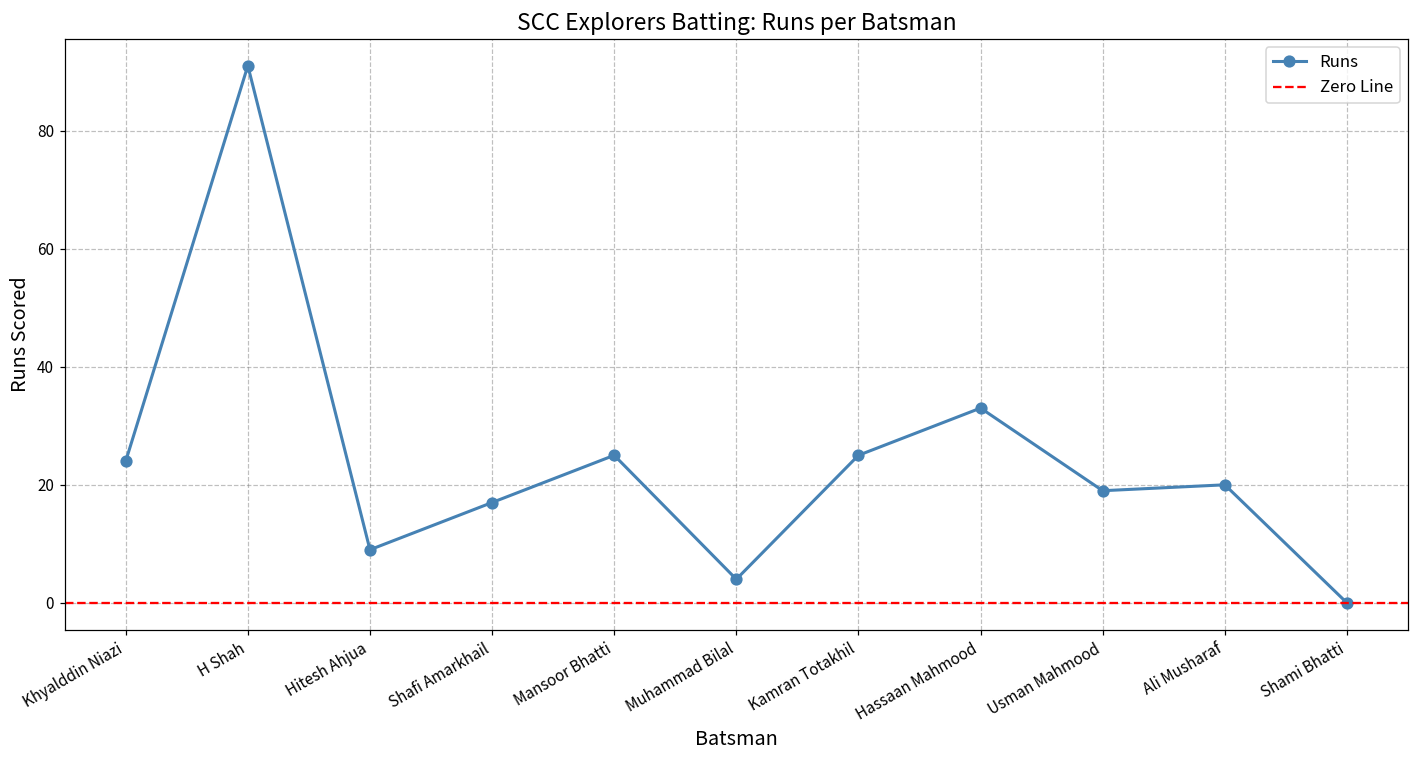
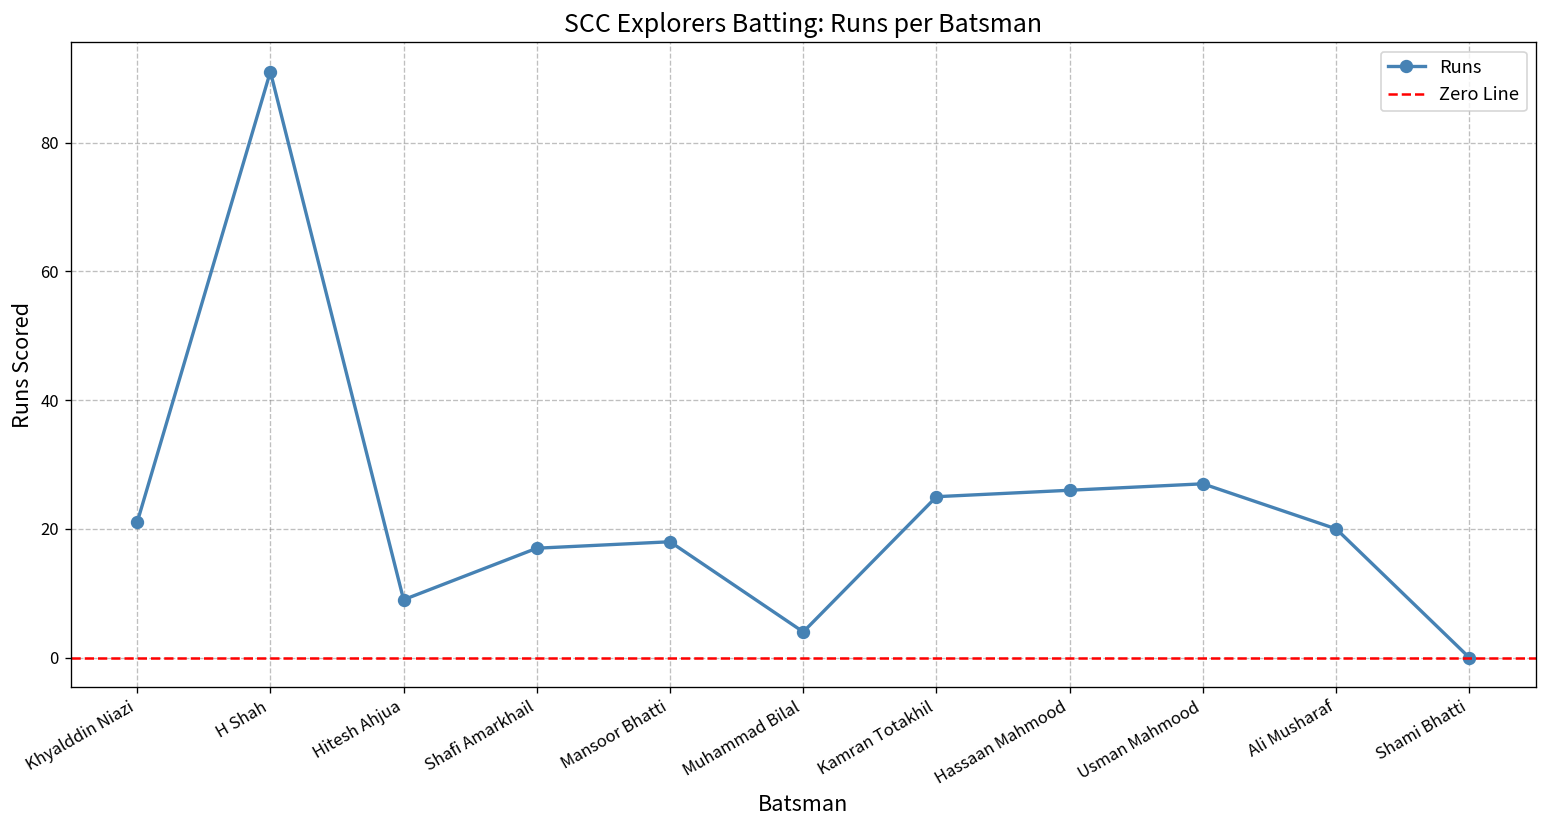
  {
-   "Khyalddin Niazi": 24,
+   "Khyalddin Niazi": 21,
    "H Shah": 91,
    "Hitesh Ahjua": 9,
    "Shafi Amarkhail": 17,
-   "Mansoor Bhatti": 25,
+   "Mansoor Bhatti": 18,
    "Muhammad Bilal": 4,
    "Kamran Totakhil": 25,
-   "Hassaan Mahmood": 33,
-   "Usman Mahmood": 19,
+   "Hassaan Mahmood": 26,
+   "Usman Mahmood": 27,
    "Ali Musharaf": 20,
    "Shami Bhatti": 0
  }
